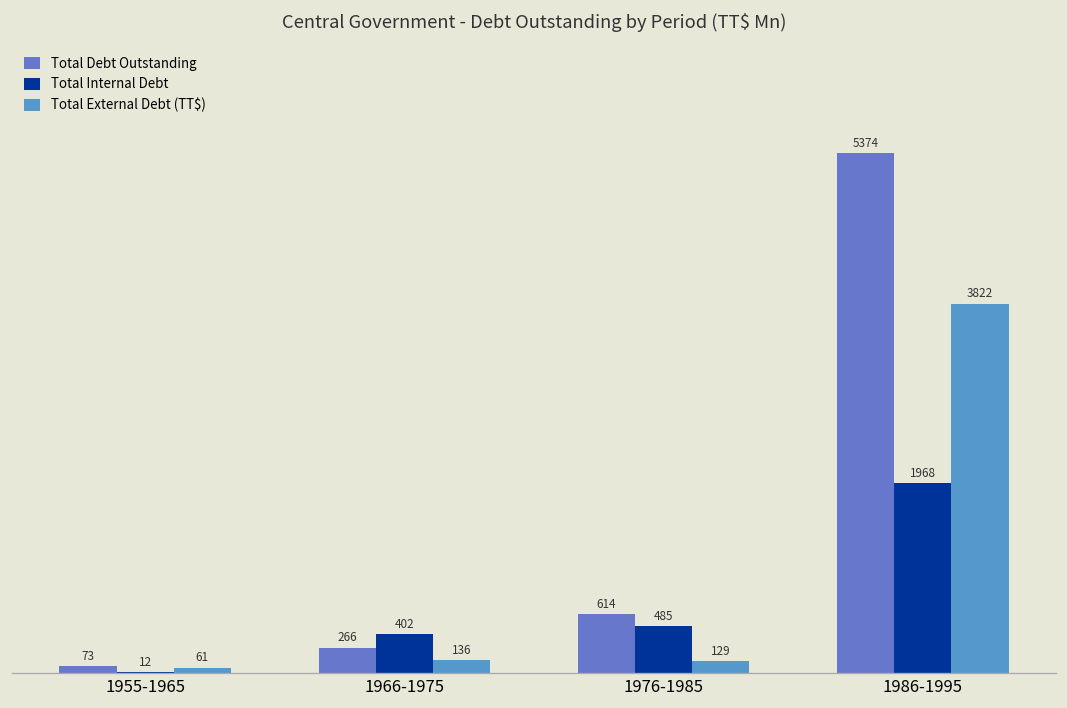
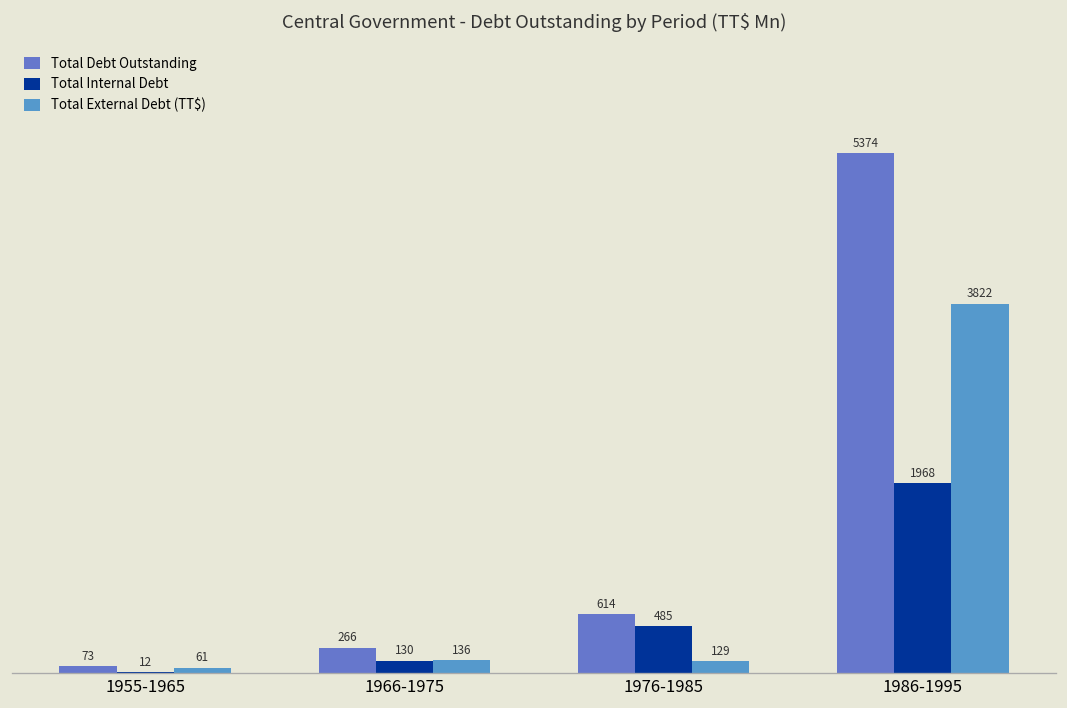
  {
    "Total Internal Debt": {
      "1955-1965": 12,
-     "1966-1975": 402,
+     "1966-1975": 130,
      "1976-1985": 485,
      "1986-1995": 1968
    }
  }
